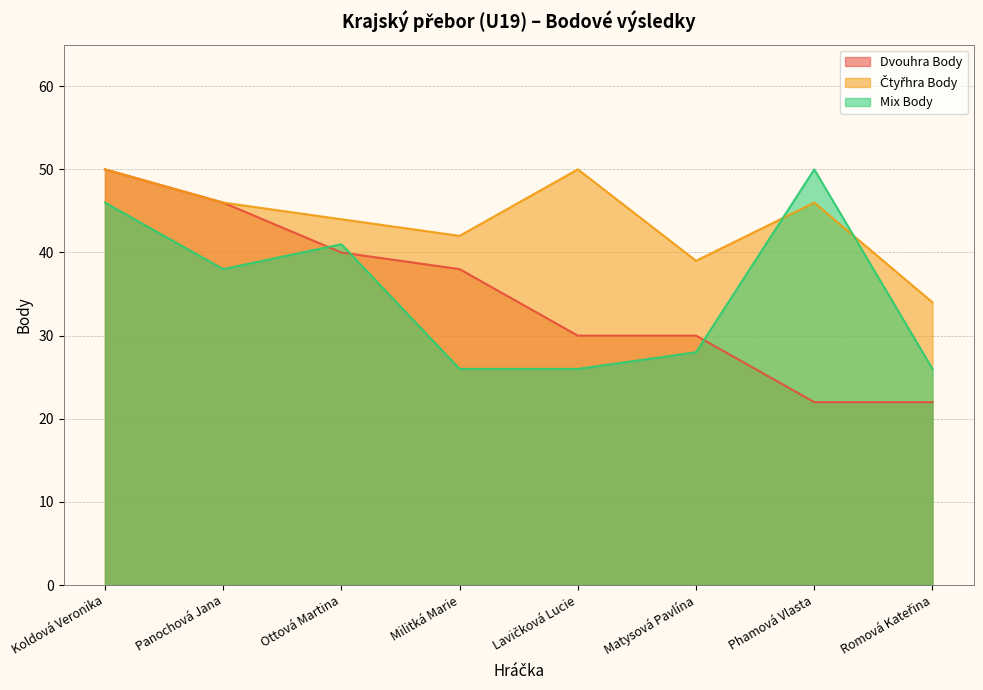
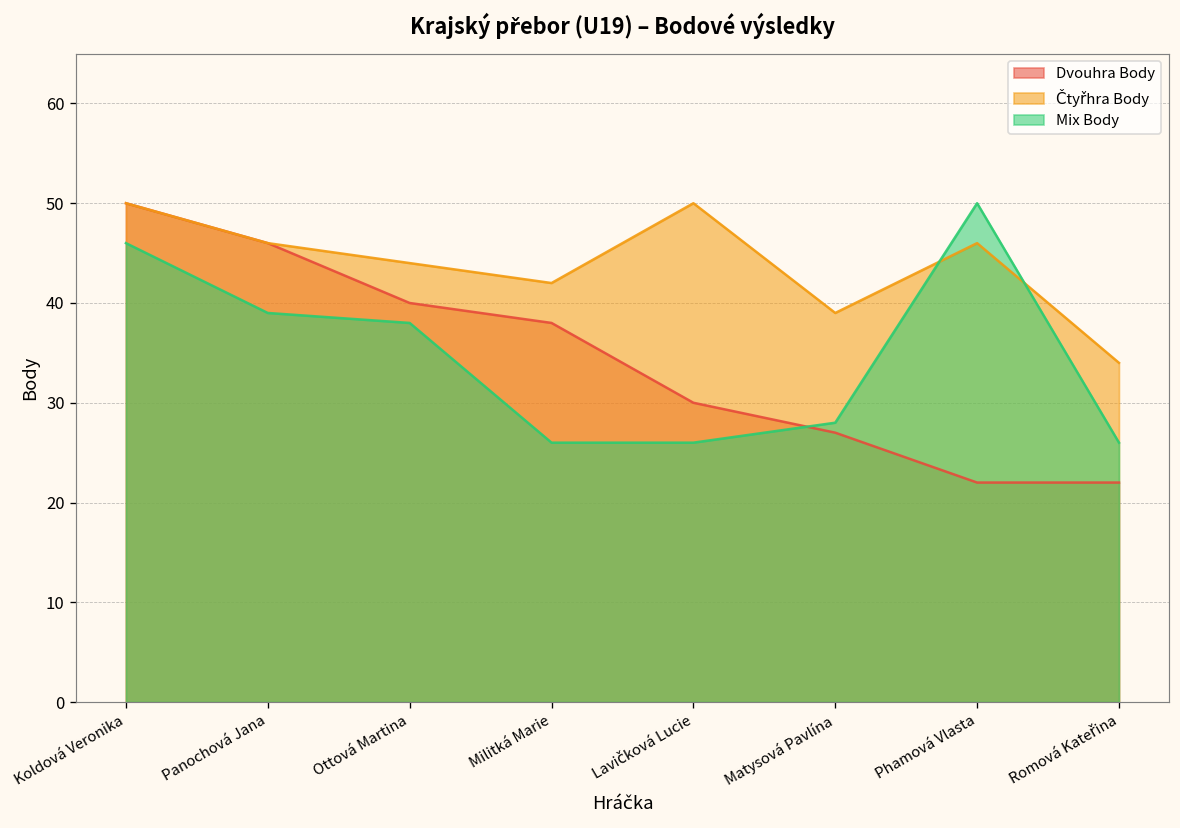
  {
    "Dvouhra Body": {
      "Ottová Martina": 40,
      "Militká Marie": 38,
      "Lavičková Lucie": 30,
-     "Matysová Pavlína": 30,
+     "Matysová Pavlína": 27,
      "Phamová Vlasta": 22,
      "Romová Kateřina": 22
    },
    "Čtyřhra Body": {
      "Ottová Martina": 44,
      "Militká Marie": 42,
      "Lavičková Lucie": 50,
      "Matysová Pavlína": 39,
      "Phamová Vlasta": 46,
      "Romová Kateřina": 34
    },
    "Mix Body": {
      "Koldová Veronika": 46,
-     "Panochová Jana": 38,
-     "Ottová Martina": 41,
+     "Panochová Jana": 39,
+     "Ottová Martina": 38,
      "Militká Marie": 26,
      "Lavičková Lucie": 26,
      "Matysová Pavlína": 28,
      "Phamová Vlasta": 50,
      "Romová Kateřina": 26
    }
  }
